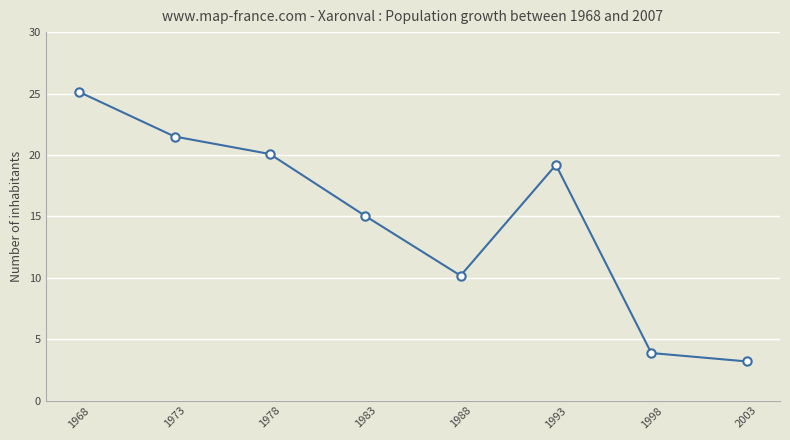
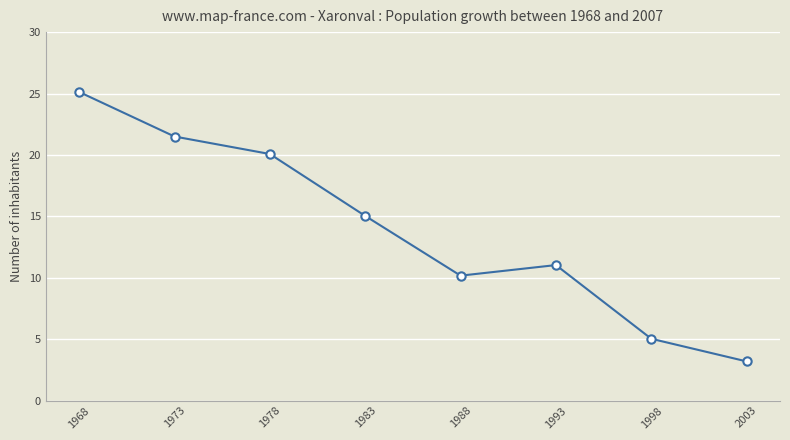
  {
    "1968": 25.1,
    "1973": 21.5,
    "1978": 20.1,
    "1983": 15.0,
    "1988": 10.2,
-   "1993": 19.2,
-   "1998": 3.9,
+   "1993": 11.0,
+   "1998": 5.0,
    "2003": 3.2
  }
